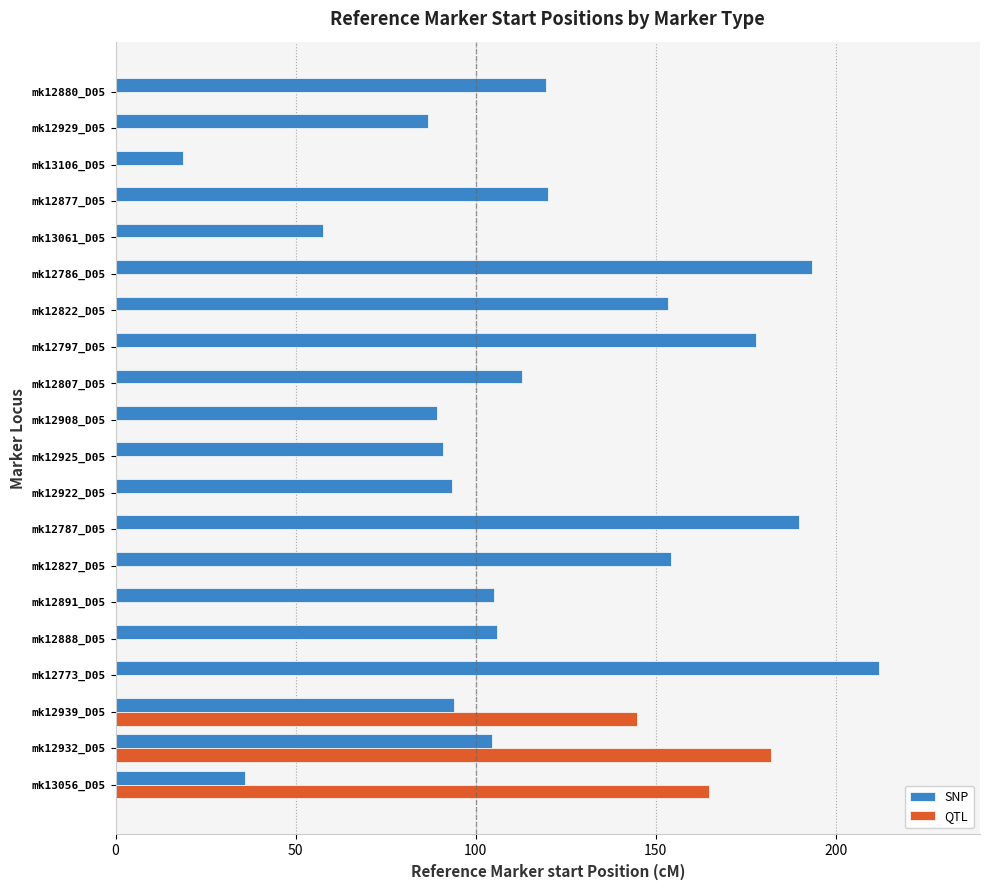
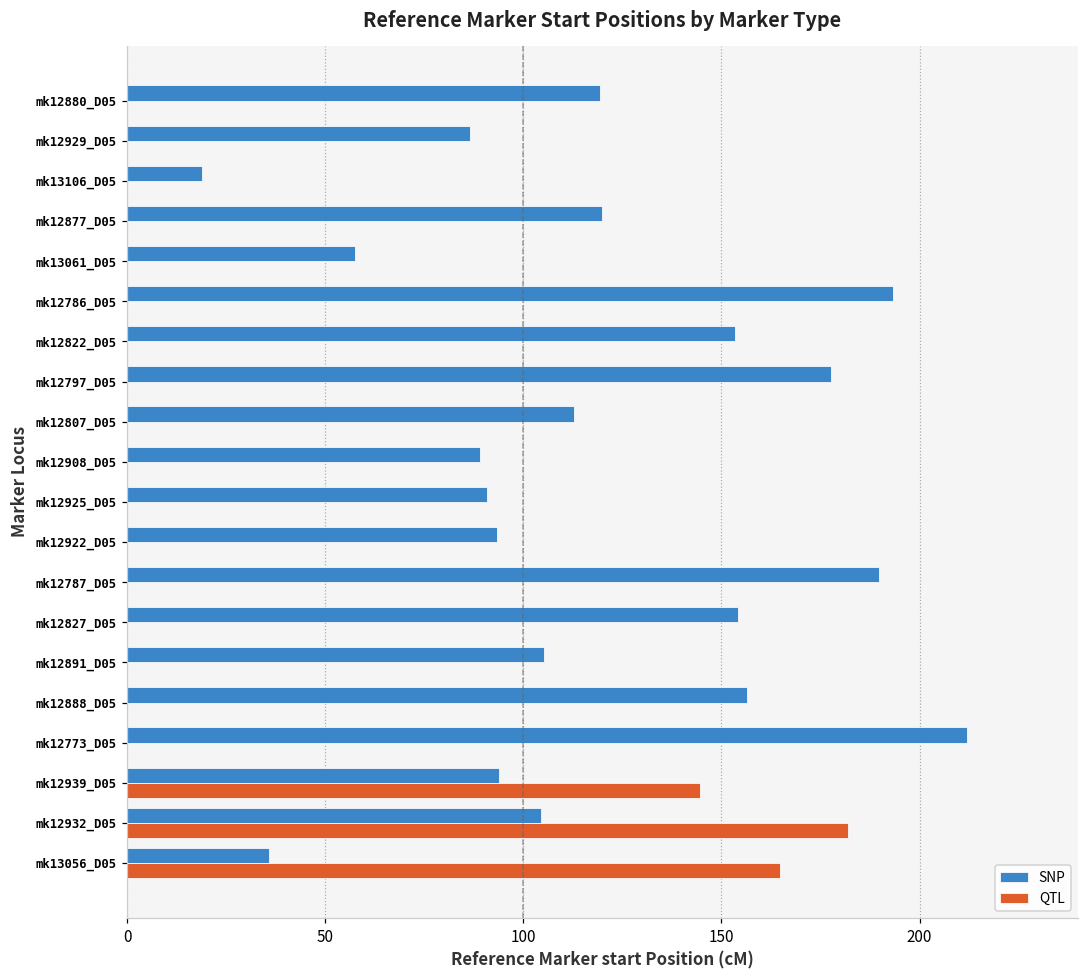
  {
    "SNP": {
      "mk12880_D05": 119,
      "mk12929_D05": 87,
      "mk13106_D05": 19,
      "mk12877_D05": 120,
      "mk13061_D05": 58,
      "mk12786_D05": 193,
      "mk12822_D05": 153,
      "mk12797_D05": 178,
      "mk12807_D05": 113,
      "mk12908_D05": 89,
      "mk12925_D05": 91,
      "mk12922_D05": 93,
      "mk12787_D05": 190,
      "mk12827_D05": 154,
      "mk12891_D05": 105,
-     "mk12888_D05": 106,
+     "mk12888_D05": 156,
      "mk12773_D05": 212,
      "mk12939_D05": 94,
      "mk12932_D05": 104,
      "mk13056_D05": 36
    }
  }
